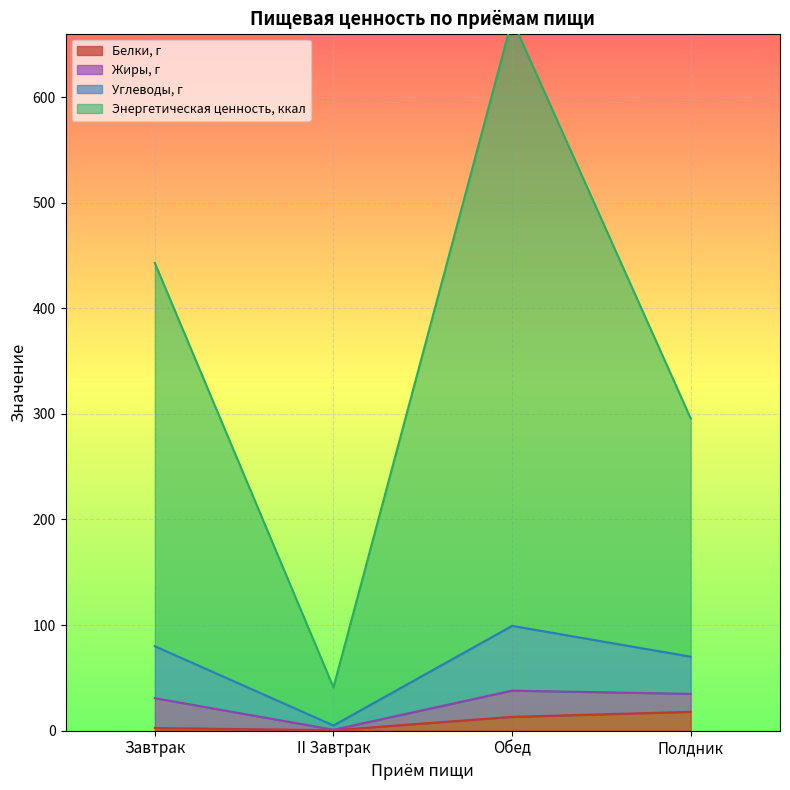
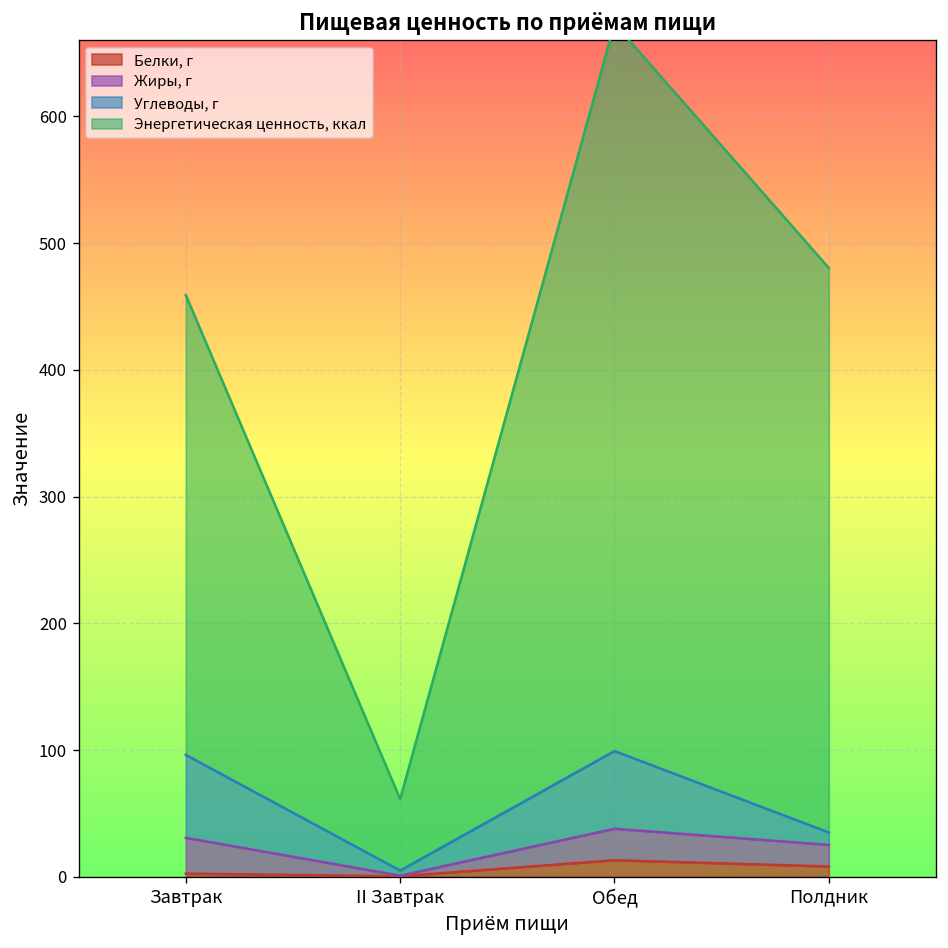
  {
    "Белки, г": {
      "Завтрак": 3,
      "Обед": 13,
-     "Полдник": 18
+     "Полдник": 8
    },
    "Жиры, г": {
      "Завтрак": 28,
      "Обед": 25,
      "Полдник": 17
    },
    "Углеводы, г": {
-     "Завтрак": 49,
+     "Завтрак": 65,
      "II Завтрак": 4,
      "Обед": 61,
-     "Полдник": 35
+     "Полдник": 10
    },
    "Энергетическая ценность, ккал": {
      "Завтрак": 363,
-     "II Завтрак": 36,
-     "Полдник": 226
+     "II Завтрак": 56,
+     "Полдник": 445
    }
  }
